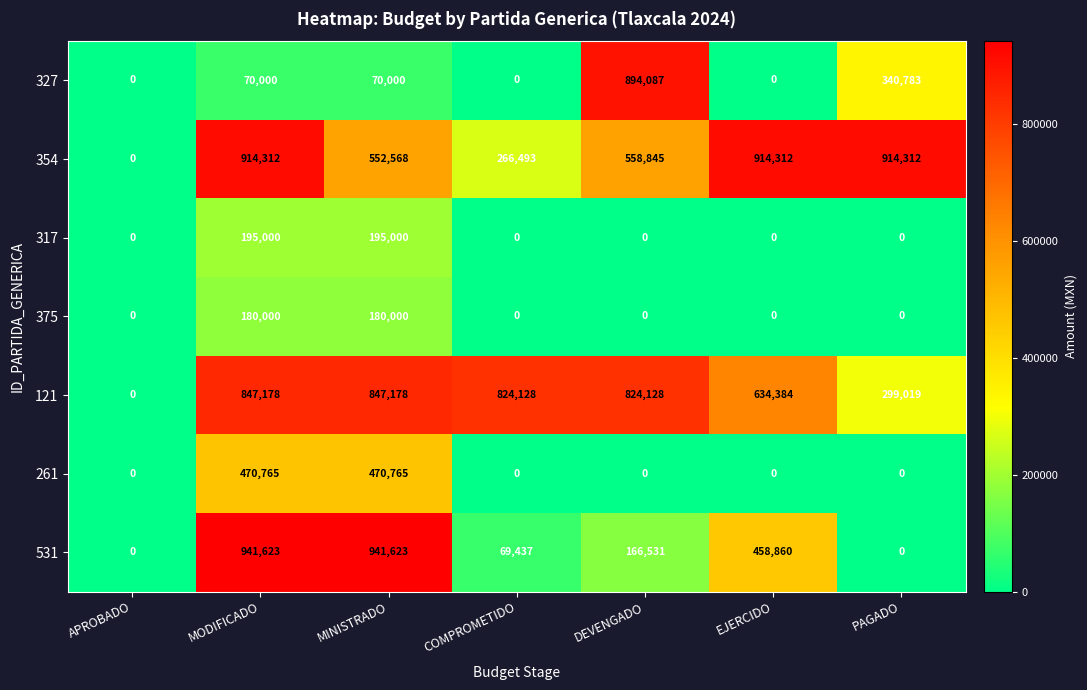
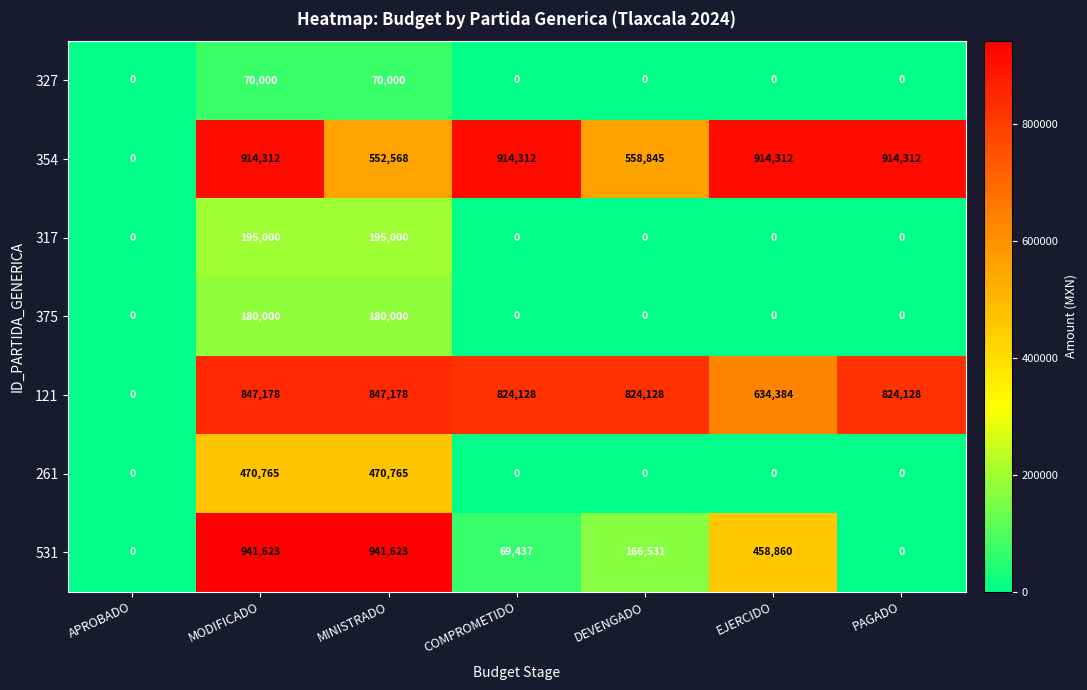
  {
    "327": {
      "APROBADO": "0",
      "MODIFICADO": "70,000",
      "MINISTRADO": "70,000",
      "COMPROMETIDO": "0",
-     "DEVENGADO": "894,087",
+     "DEVENGADO": "0",
      "EJERCIDO": "0",
-     "PAGADO": "340,783"
+     "PAGADO": "0"
    },
    "354": {
      "APROBADO": "0",
      "MODIFICADO": "914,312",
      "MINISTRADO": "552,568",
-     "COMPROMETIDO": "266,493",
+     "COMPROMETIDO": "914,312",
      "DEVENGADO": "558,845",
      "EJERCIDO": "914,312",
      "PAGADO": "914,312"
    },
    "317": {
      "APROBADO": "0",
      "MODIFICADO": "195,000",
      "MINISTRADO": "195,000",
      "COMPROMETIDO": "0",
      "DEVENGADO": "0",
      "EJERCIDO": "0",
      "PAGADO": "0"
    },
    "375": {
      "APROBADO": "0",
      "MODIFICADO": "180,000",
      "MINISTRADO": "180,000",
      "COMPROMETIDO": "0",
      "DEVENGADO": "0",
      "EJERCIDO": "0",
      "PAGADO": "0"
    },
    "121": {
      "APROBADO": "0",
      "MODIFICADO": "847,178",
      "MINISTRADO": "847,178",
      "COMPROMETIDO": "824,128",
      "DEVENGADO": "824,128",
      "EJERCIDO": "634,384",
-     "PAGADO": "299,019"
+     "PAGADO": "824,128"
    },
    "261": {
      "APROBADO": "0",
      "MODIFICADO": "470,765",
      "MINISTRADO": "470,765",
      "COMPROMETIDO": "0",
      "DEVENGADO": "0",
      "EJERCIDO": "0",
      "PAGADO": "0"
    },
    "531": {
      "APROBADO": "0",
      "MODIFICADO": "941,623",
      "MINISTRADO": "941,623",
      "COMPROMETIDO": "69,437",
      "DEVENGADO": "166,531",
      "EJERCIDO": "458,860",
      "PAGADO": "0"
    }
  }
